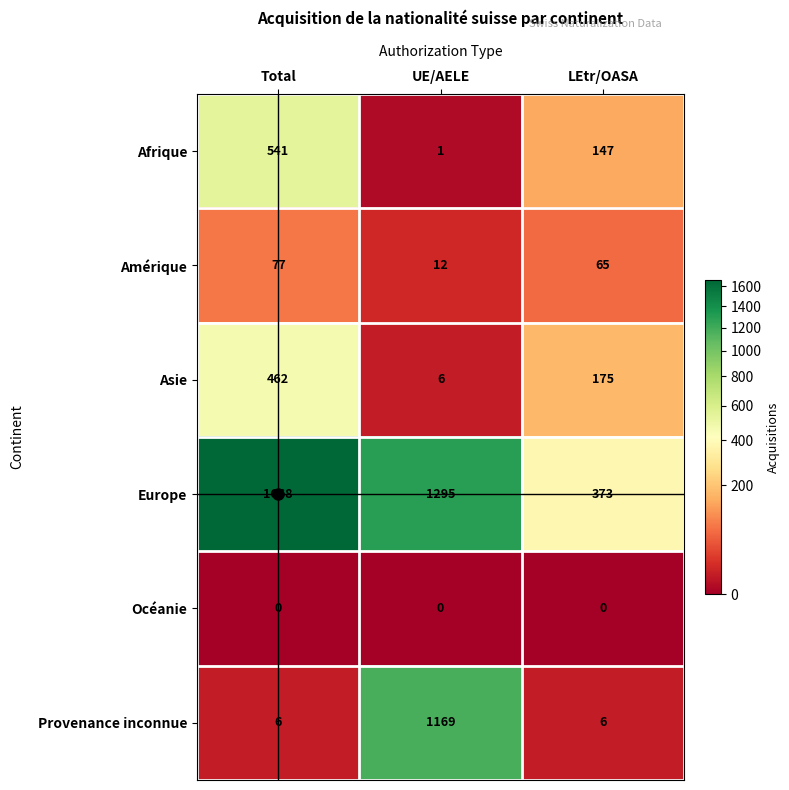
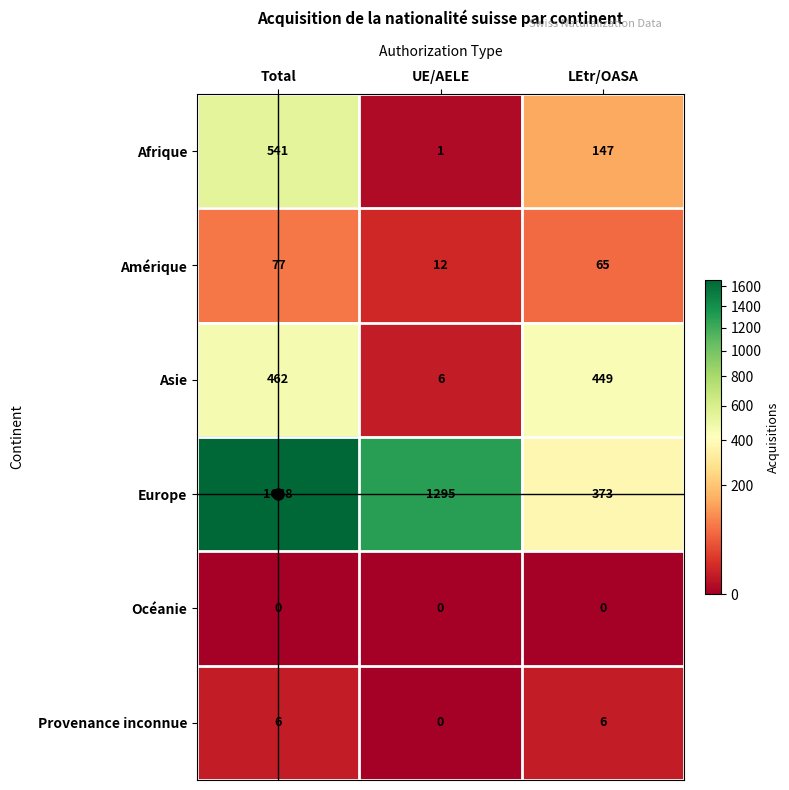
  {
    "Afrique": {
      "Total": 541,
      "UE/AELE": 1,
      "LEtr/OASA": 147
    },
    "Amérique": {
      "Total": 77,
      "UE/AELE": 12,
      "LEtr/OASA": 65
    },
    "Asie": {
      "Total": 462,
      "UE/AELE": 6,
-     "LEtr/OASA": 175
+     "LEtr/OASA": 449
    },
    "Europe": {
      "UE/AELE": 1295,
      "LEtr/OASA": 373
    },
    "Océanie": {
      "Total": 0,
      "UE/AELE": 0,
      "LEtr/OASA": 0
    },
    "Provenance inconnue": {
      "Total": 6,
-     "UE/AELE": 1169,
+     "UE/AELE": 0,
      "LEtr/OASA": 6
    }
  }
